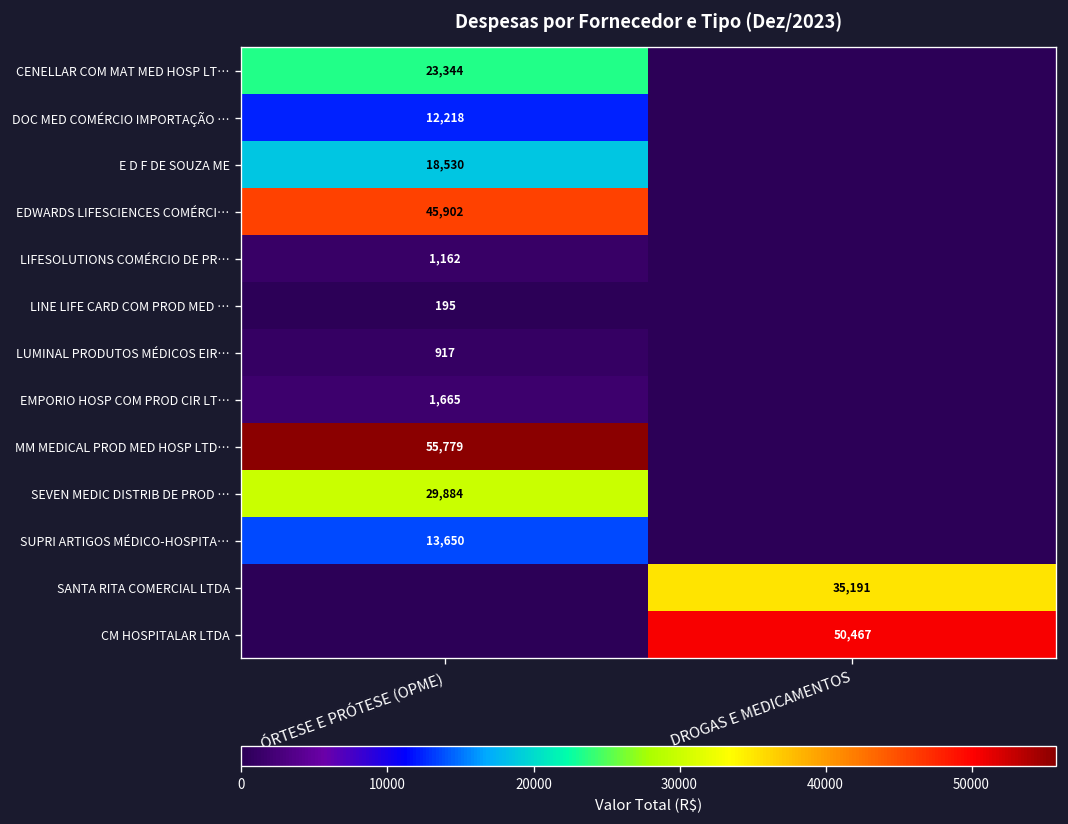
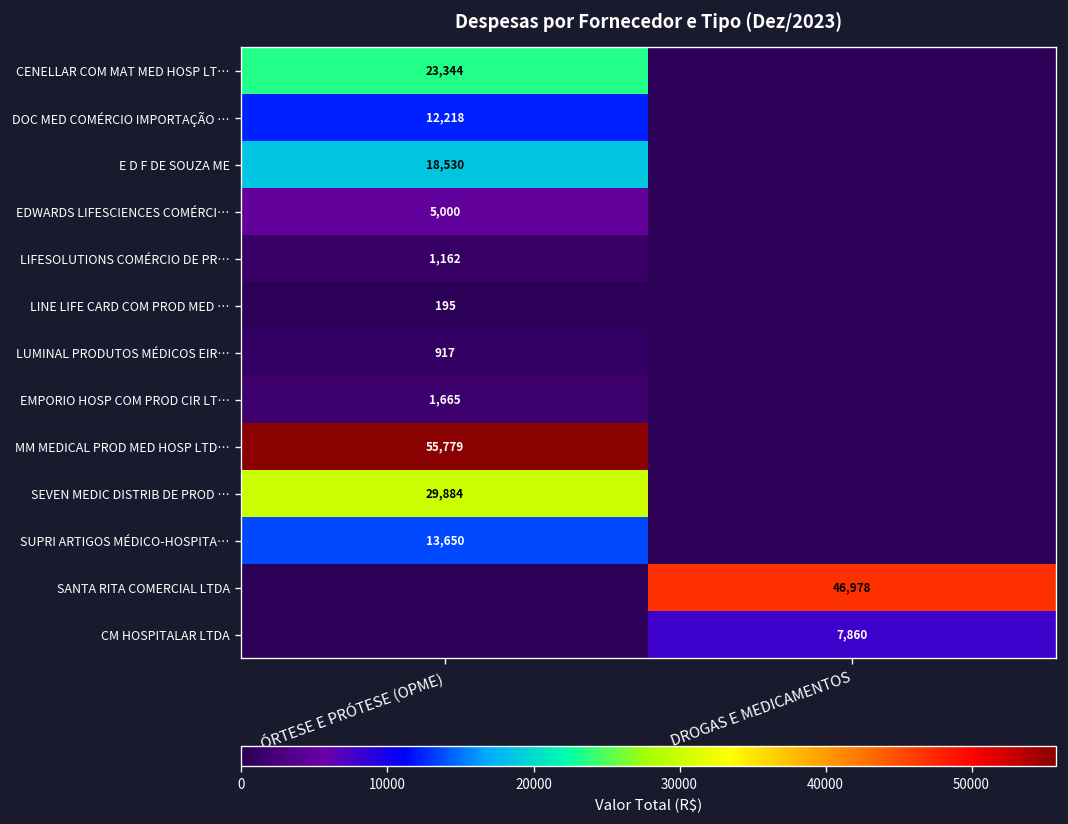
  {
    "CENELLAR COM MAT MED HOSP LT…": {
      "ÓRTESE E PRÓTESE (OPME)": "23,344"
    },
    "DOC MED COMÉRCIO IMPORTAÇÃO …": {
      "ÓRTESE E PRÓTESE (OPME)": "12,218"
    },
    "E D F DE SOUZA ME": {
      "ÓRTESE E PRÓTESE (OPME)": "18,530"
    },
    "EDWARDS LIFESCIENCES COMÉRCI…": {
-     "ÓRTESE E PRÓTESE (OPME)": "45,902"
+     "ÓRTESE E PRÓTESE (OPME)": "5,000"
    },
    "LIFESOLUTIONS COMÉRCIO DE PR…": {
      "ÓRTESE E PRÓTESE (OPME)": "1,162"
    },
    "LINE LIFE CARD COM PROD MED …": {
      "ÓRTESE E PRÓTESE (OPME)": "195"
    },
    "LUMINAL PRODUTOS MÉDICOS EIR…": {
      "ÓRTESE E PRÓTESE (OPME)": "917"
    },
    "EMPORIO HOSP COM PROD CIR LT…": {
      "ÓRTESE E PRÓTESE (OPME)": "1,665"
    },
    "MM MEDICAL PROD MED HOSP LTD…": {
      "ÓRTESE E PRÓTESE (OPME)": "55,779"
    },
    "SEVEN MEDIC DISTRIB DE PROD …": {
      "ÓRTESE E PRÓTESE (OPME)": "29,884"
    },
    "SUPRI ARTIGOS MÉDICO-HOSPITA…": {
      "ÓRTESE E PRÓTESE (OPME)": "13,650"
    },
    "SANTA RITA COMERCIAL LTDA": {
-     "DROGAS E MEDICAMENTOS": "35,191"
+     "DROGAS E MEDICAMENTOS": "46,978"
    },
    "CM HOSPITALAR LTDA": {
-     "DROGAS E MEDICAMENTOS": "50,467"
+     "DROGAS E MEDICAMENTOS": "7,860"
    }
  }
